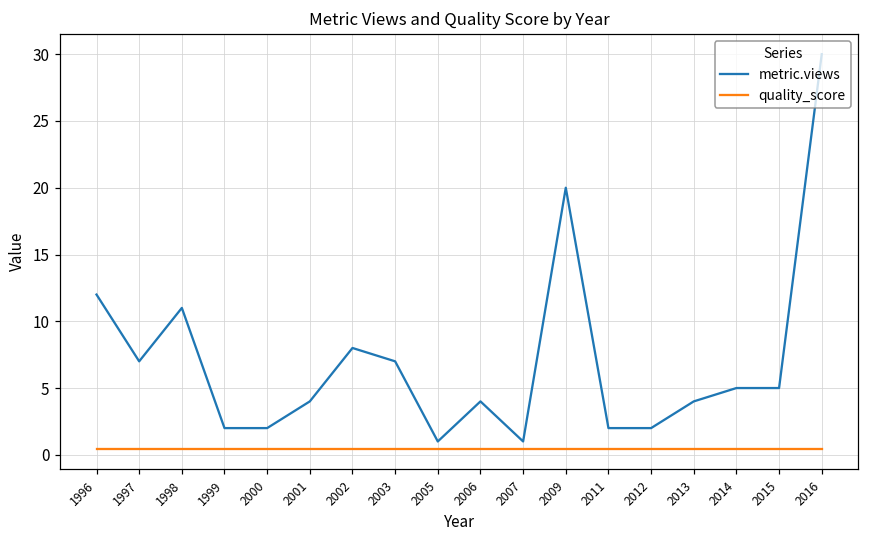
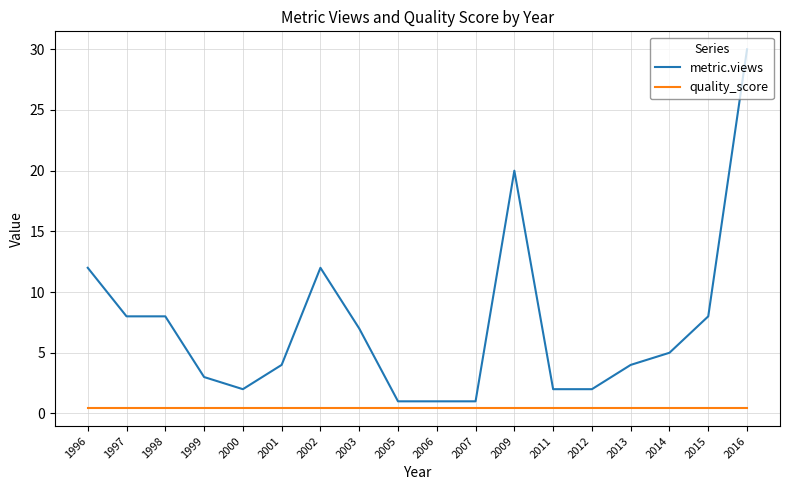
  {
    "metric.views": {
      "1996": 12,
-     "1997": 7,
-     "1998": 11,
-     "1999": 2,
+     "1997": 8,
+     "1998": 8,
+     "1999": 3,
      "2000": 2,
      "2001": 4,
-     "2002": 8,
+     "2002": 12,
      "2003": 7,
      "2005": 1,
-     "2006": 4,
+     "2006": 1,
      "2007": 1,
      "2009": 20,
      "2011": 2,
      "2012": 2,
      "2013": 4,
      "2014": 5,
-     "2015": 5
+     "2015": 8
    },
    "quality_score": {
      "1996": 0.4,
      "1997": 0.4,
      "1998": 0.4,
      "1999": 0.4,
      "2000": 0.4,
      "2001": 0.4,
      "2002": 0.4,
      "2003": 0.4,
      "2005": 0.4,
      "2006": 0.4,
      "2007": 0.4,
      "2009": 0.4,
      "2011": 0.4,
      "2012": 0.4,
      "2013": 0.4,
      "2014": 0.4,
      "2015": 0.4,
      "2016": 0.4
    }
  }
